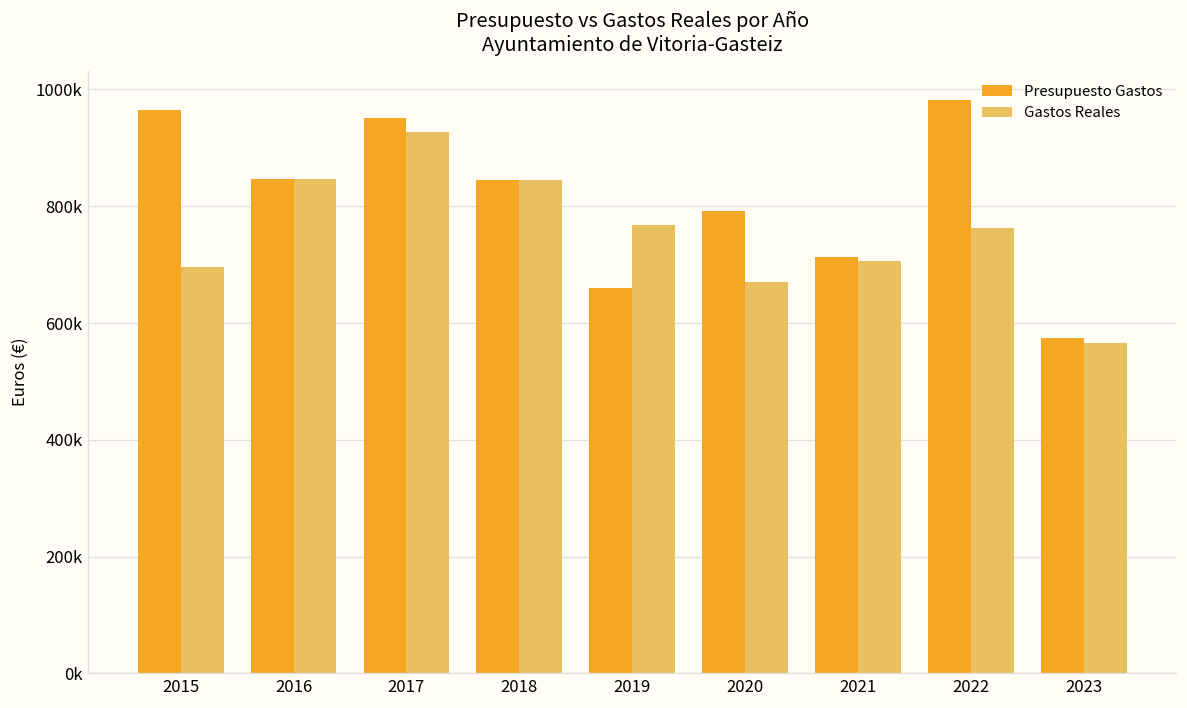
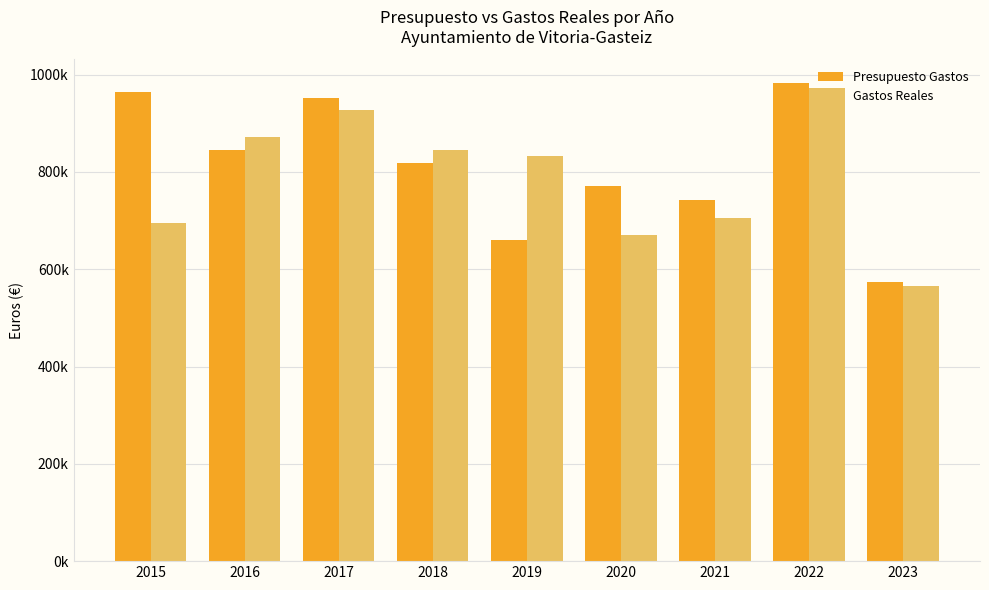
  {
    "Presupuesto Gastos": {
      "2015": 970000,
      "2016": 850000,
      "2017": 950000,
-     "2018": 840000,
+     "2018": 820000,
      "2019": 660000,
-     "2020": 790000,
-     "2021": 710000,
+     "2020": 770000,
+     "2021": 740000,
      "2022": 980000,
      "2023": 570000
    },
    "Gastos Reales": {
      "2015": 700000,
-     "2016": 850000,
+     "2016": 870000,
      "2017": 930000,
      "2018": 840000,
-     "2019": 770000,
+     "2019": 830000,
      "2020": 670000,
      "2021": 710000,
-     "2022": 760000,
+     "2022": 970000,
      "2023": 570000
    }
  }
